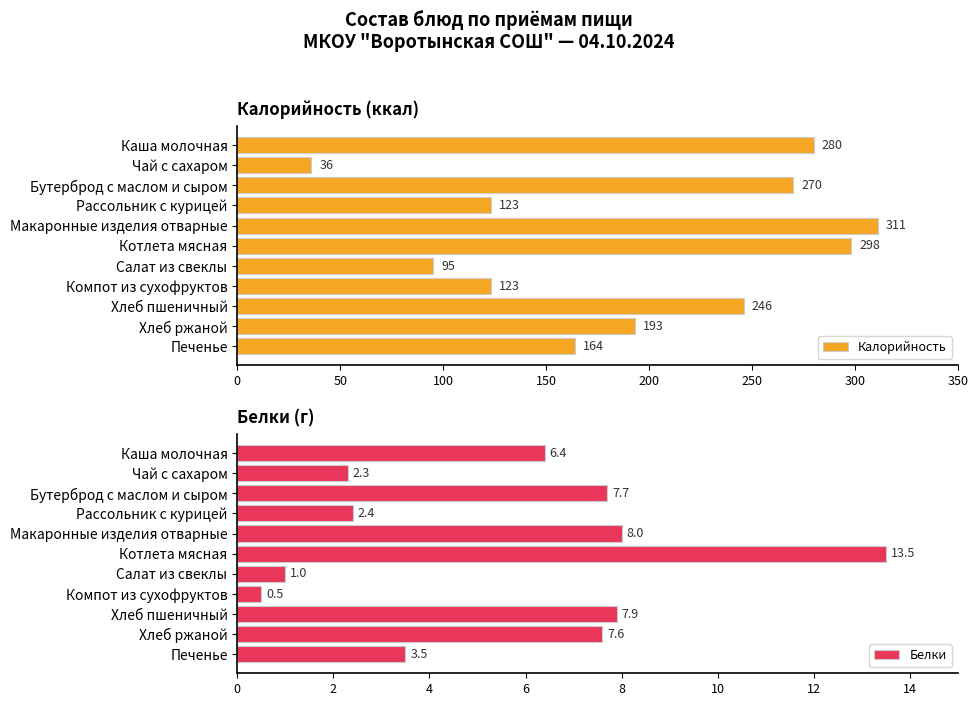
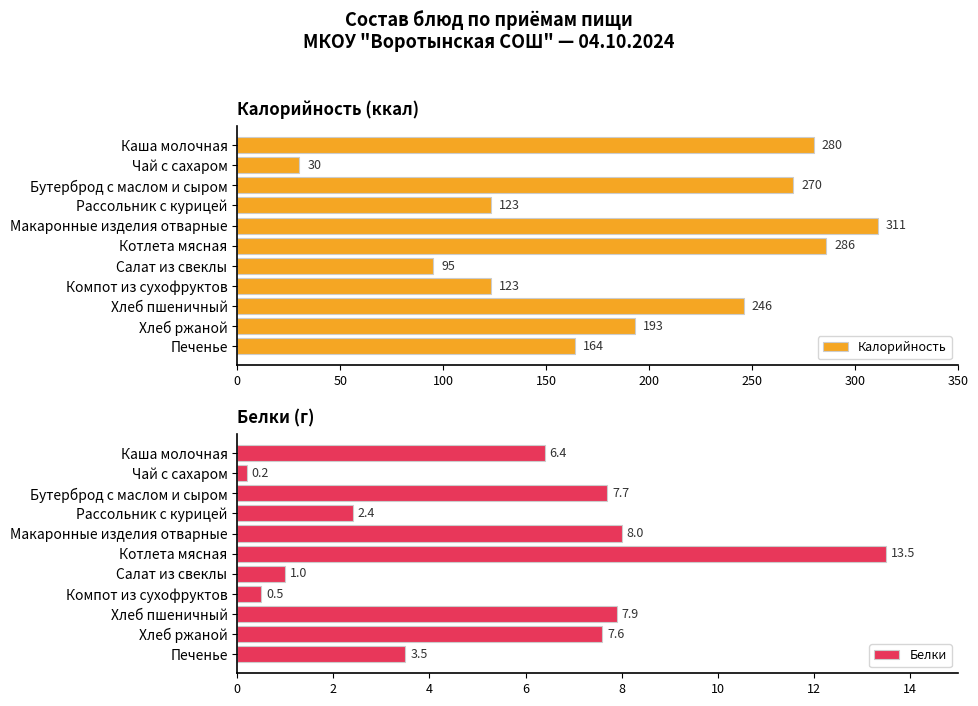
  {
    "Калорийность (ккал)": {
      "Каша молочная": 280,
-     "Чай с сахаром": 36,
+     "Чай с сахаром": 30,
      "Бутерброд с маслом и сыром": 270,
      "Рассольник с курицей": 123,
      "Макаронные изделия отварные": 311,
-     "Котлета мясная": 298,
+     "Котлета мясная": 286,
      "Салат из свеклы": 95,
      "Компот из сухофруктов": 123,
      "Хлеб пшеничный": 246,
      "Хлеб ржаной": 193,
      "Печенье": 164
    },
    "Белки (г)": {
      "Каша молочная": 6.4,
-     "Чай с сахаром": 2.3,
+     "Чай с сахаром": 0.2,
      "Бутерброд с маслом и сыром": 7.7,
      "Рассольник с курицей": 2.4,
      "Макаронные изделия отварные": 8.0,
      "Котлета мясная": 13.5,
      "Салат из свеклы": 1.0,
      "Компот из сухофруктов": 0.5,
      "Хлеб пшеничный": 7.9,
      "Хлеб ржаной": 7.6,
      "Печенье": 3.5
    }
  }
